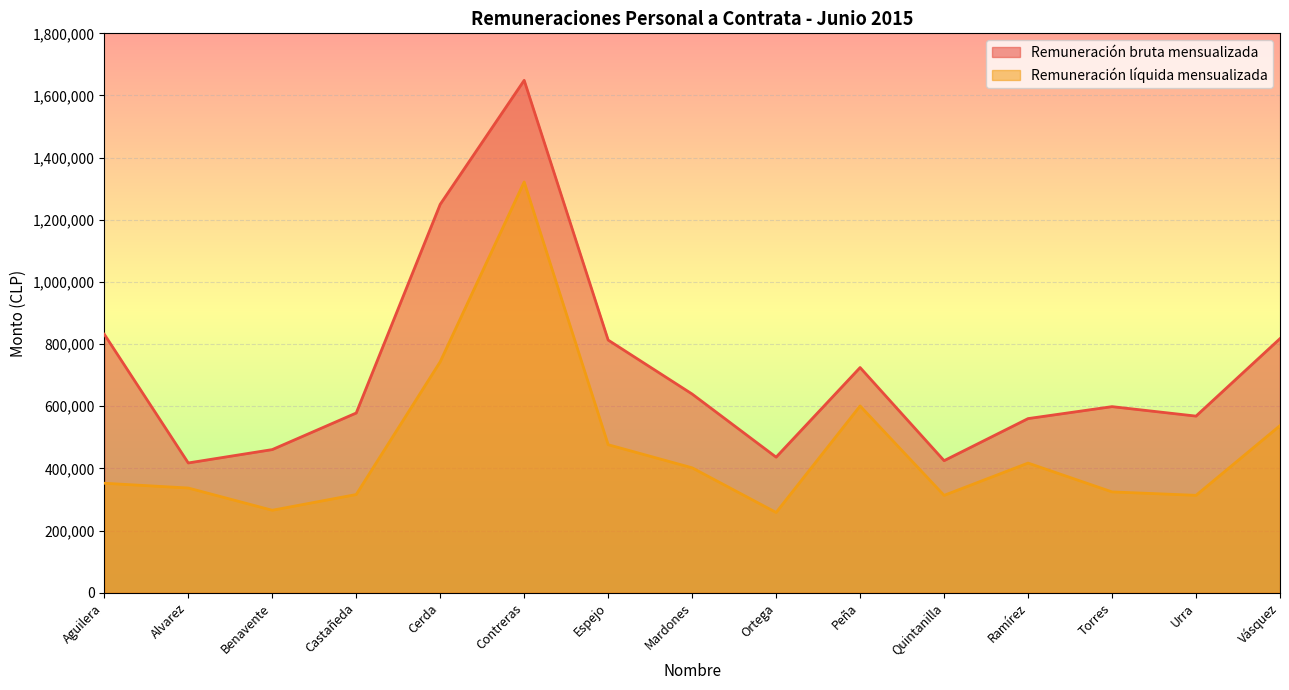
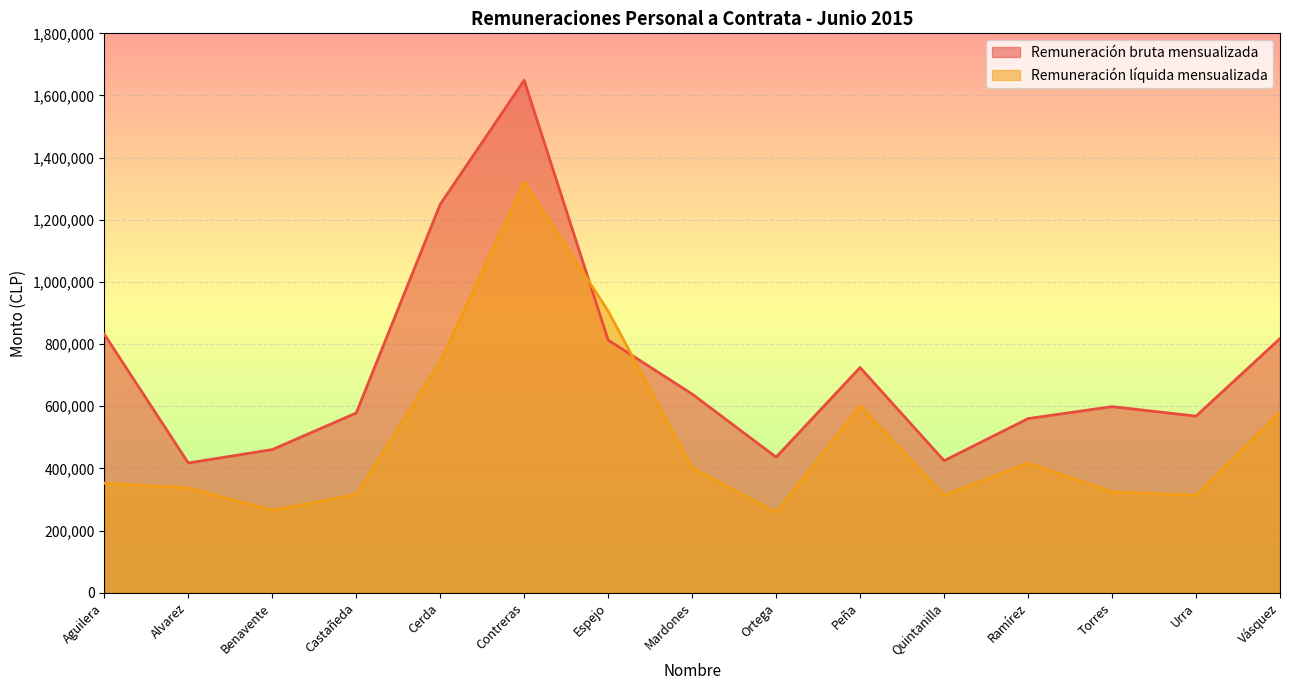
  {
    "Remuneración bruta mensualizada": {
      "Aguilera": "830,000",
      "Alvarez": "420,000",
      "Benavente": "460,000",
      "Castañeda": "580,000",
      "Cerda": "1,250,000",
      "Contreras": "1,650,000",
      "Espejo": "810,000",
      "Mardones": "640,000",
      "Ortega": "440,000",
      "Peña": "720,000",
      "Quintanilla": "420,000",
      "Ramírez": "560,000",
      "Torres": "600,000",
      "Urra": "570,000",
      "Vásquez": "820,000"
    },
    "Remuneración líquida mensualizada": {
      "Aguilera": "350,000",
      "Alvarez": "340,000",
      "Benavente": "270,000",
      "Castañeda": "320,000",
      "Cerda": "740,000",
      "Contreras": "1,320,000",
-     "Espejo": "480,000",
+     "Espejo": "910,000",
      "Mardones": "400,000",
      "Ortega": "260,000",
      "Peña": "600,000",
      "Quintanilla": "310,000",
      "Ramírez": "420,000",
      "Torres": "320,000",
      "Urra": "310,000",
-     "Vásquez": "540,000"
+     "Vásquez": "580,000"
    }
  }
